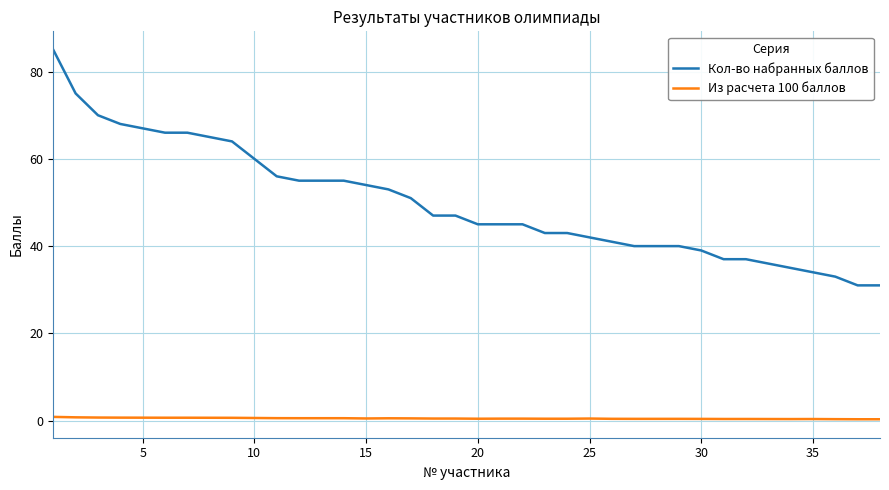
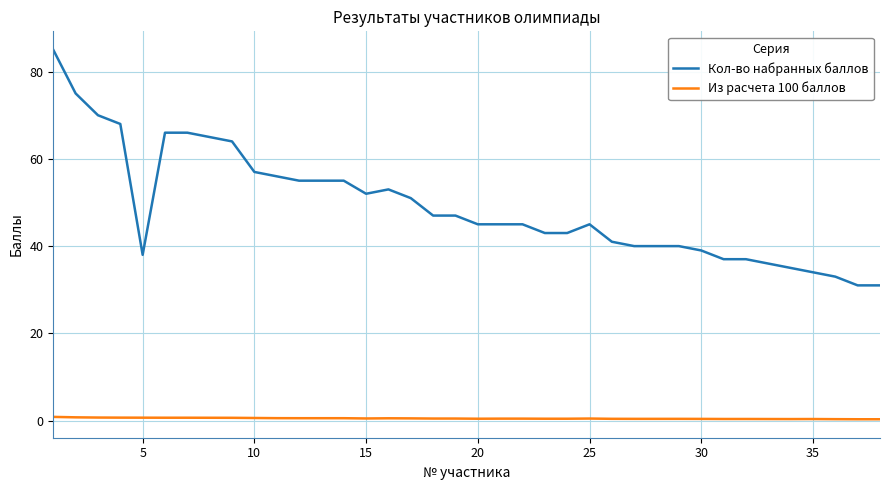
  {
    "Кол-во набранных баллов": {
-     "5": 67,
-     "10": 60,
-     "15": 54,
+     "5": 38,
+     "10": 57,
+     "15": 52,
      "20": 45,
-     "25": 42,
+     "25": 45,
      "30": 39,
      "35": 34
    },
    "Из расчета 100 баллов": {
      "5": 1,
      "10": 1,
      "15": 0,
      "20": 0,
      "25": 0,
      "30": 0,
      "35": 0
    }
  }
